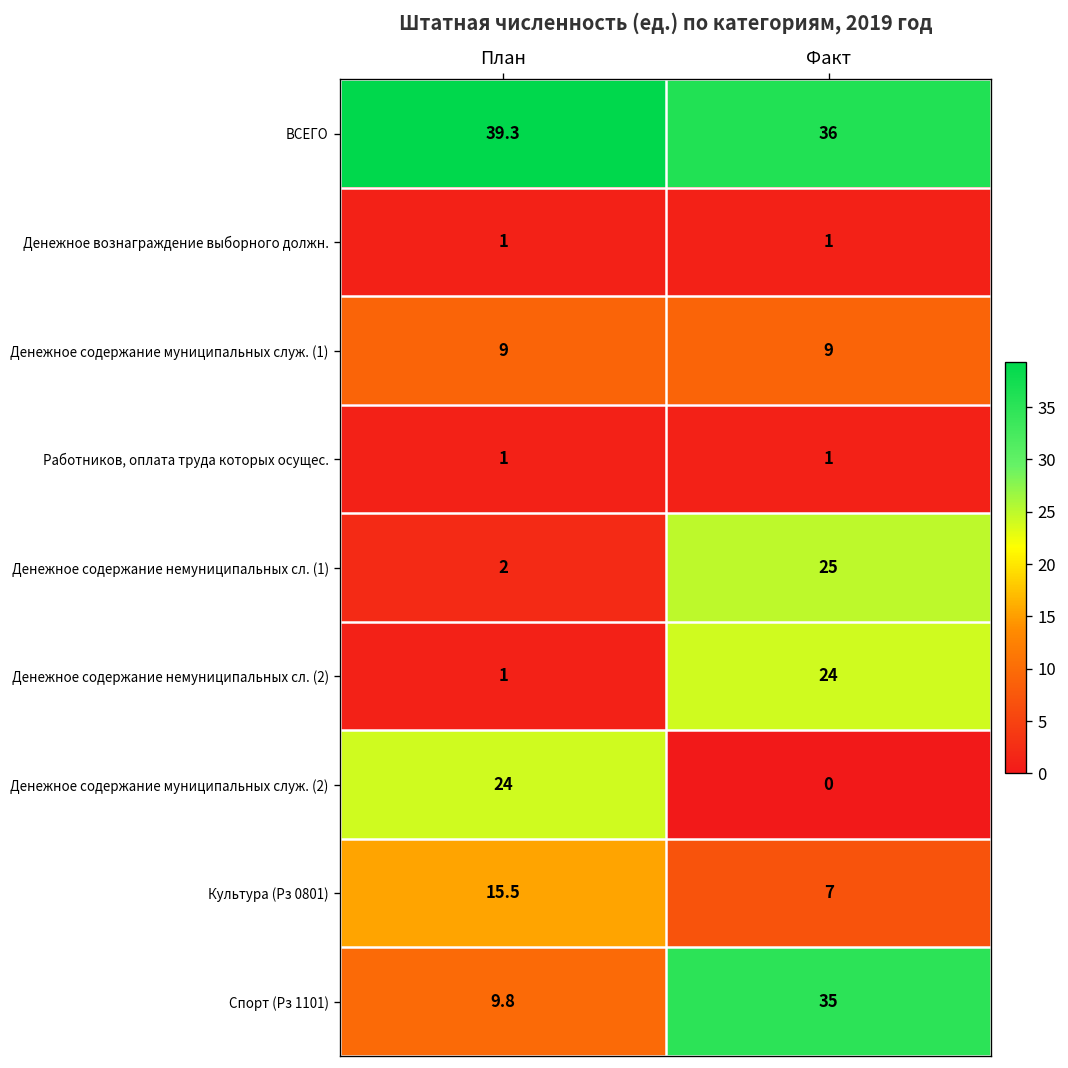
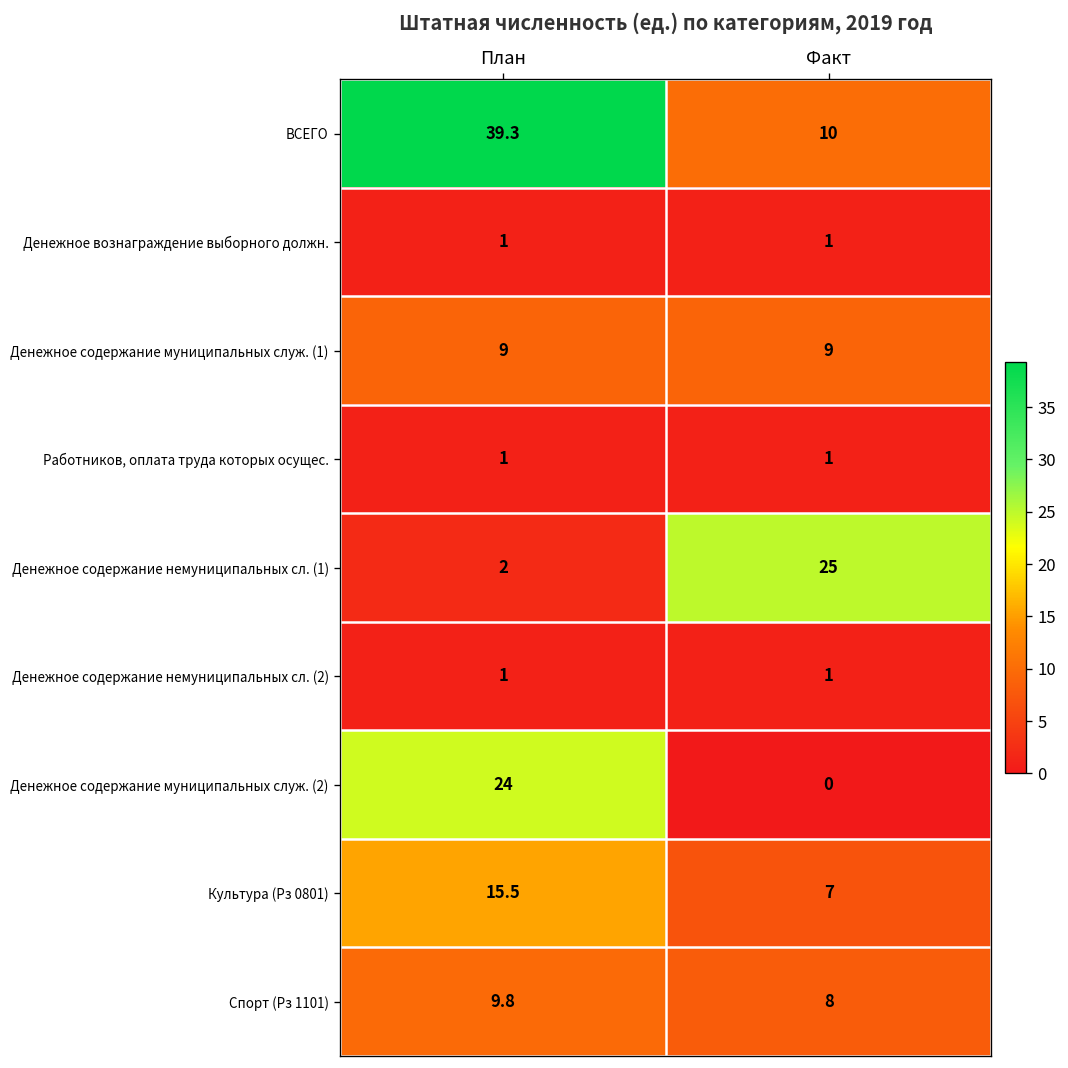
  {
    "ВСЕГО": {
      "План": 39.3,
-     "Факт": 36
+     "Факт": 10
    },
    "Денежное вознаграждение выборного должн.": {
      "План": 1,
      "Факт": 1
    },
    "Денежное содержание муниципальных служ. (1)": {
      "План": 9,
      "Факт": 9
    },
    "Работников, оплата труда которых осущес.": {
      "План": 1,
      "Факт": 1
    },
    "Денежное содержание немуниципальных сл. (1)": {
      "План": 2,
      "Факт": 25
    },
    "Денежное содержание немуниципальных сл. (2)": {
      "План": 1,
-     "Факт": 24
+     "Факт": 1
    },
    "Денежное содержание муниципальных служ. (2)": {
      "План": 24,
      "Факт": 0
    },
    "Культура (Рз 0801)": {
      "План": 15.5,
      "Факт": 7
    },
    "Спорт (Рз 1101)": {
      "План": 9.8,
-     "Факт": 35
+     "Факт": 8
    }
  }
